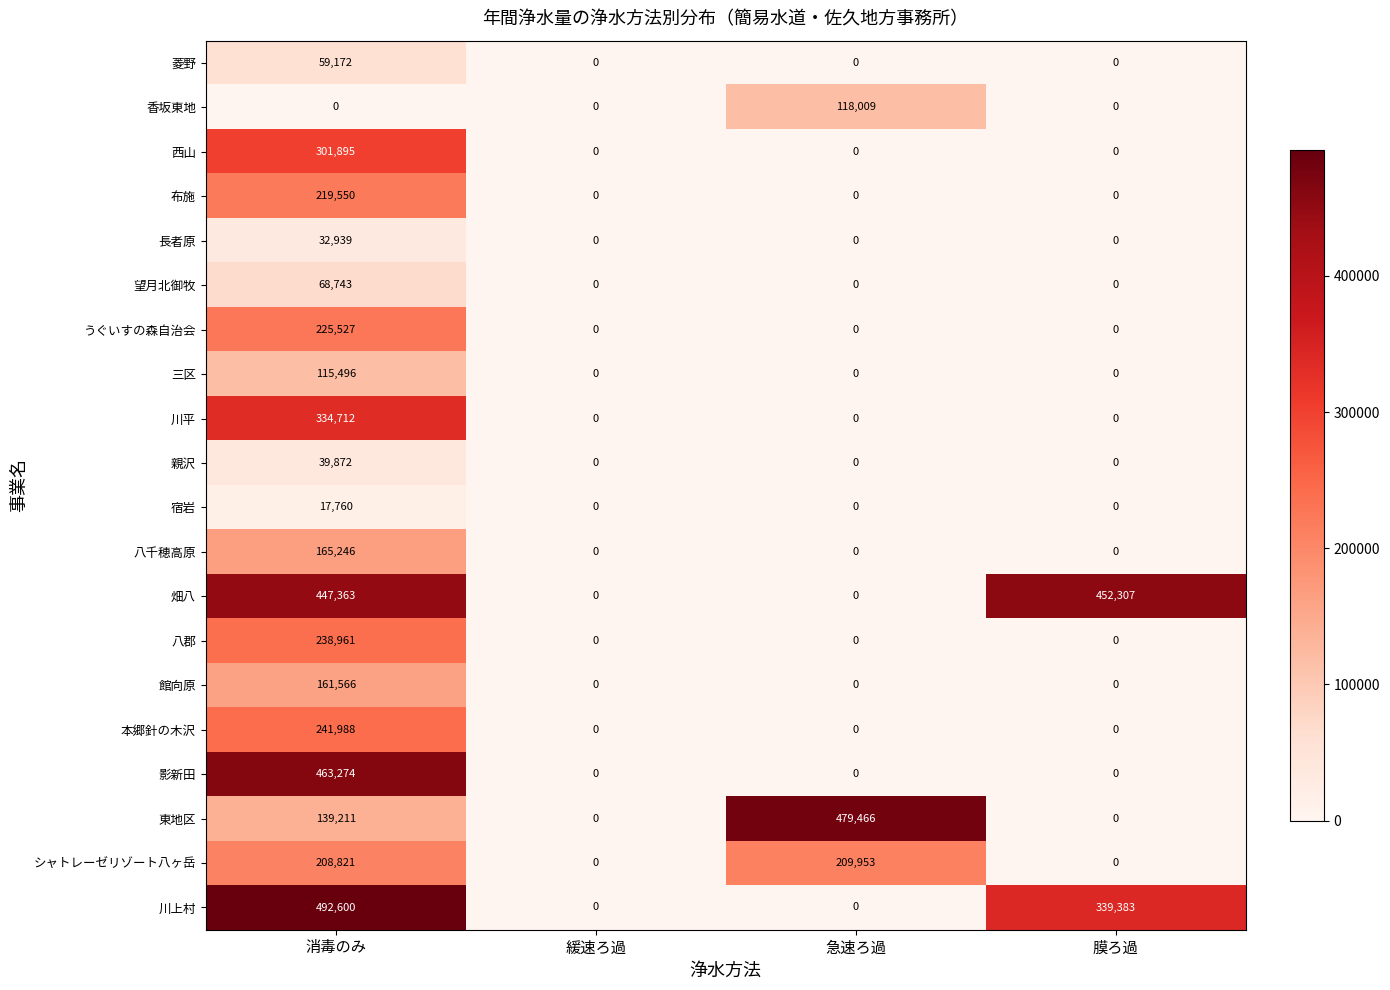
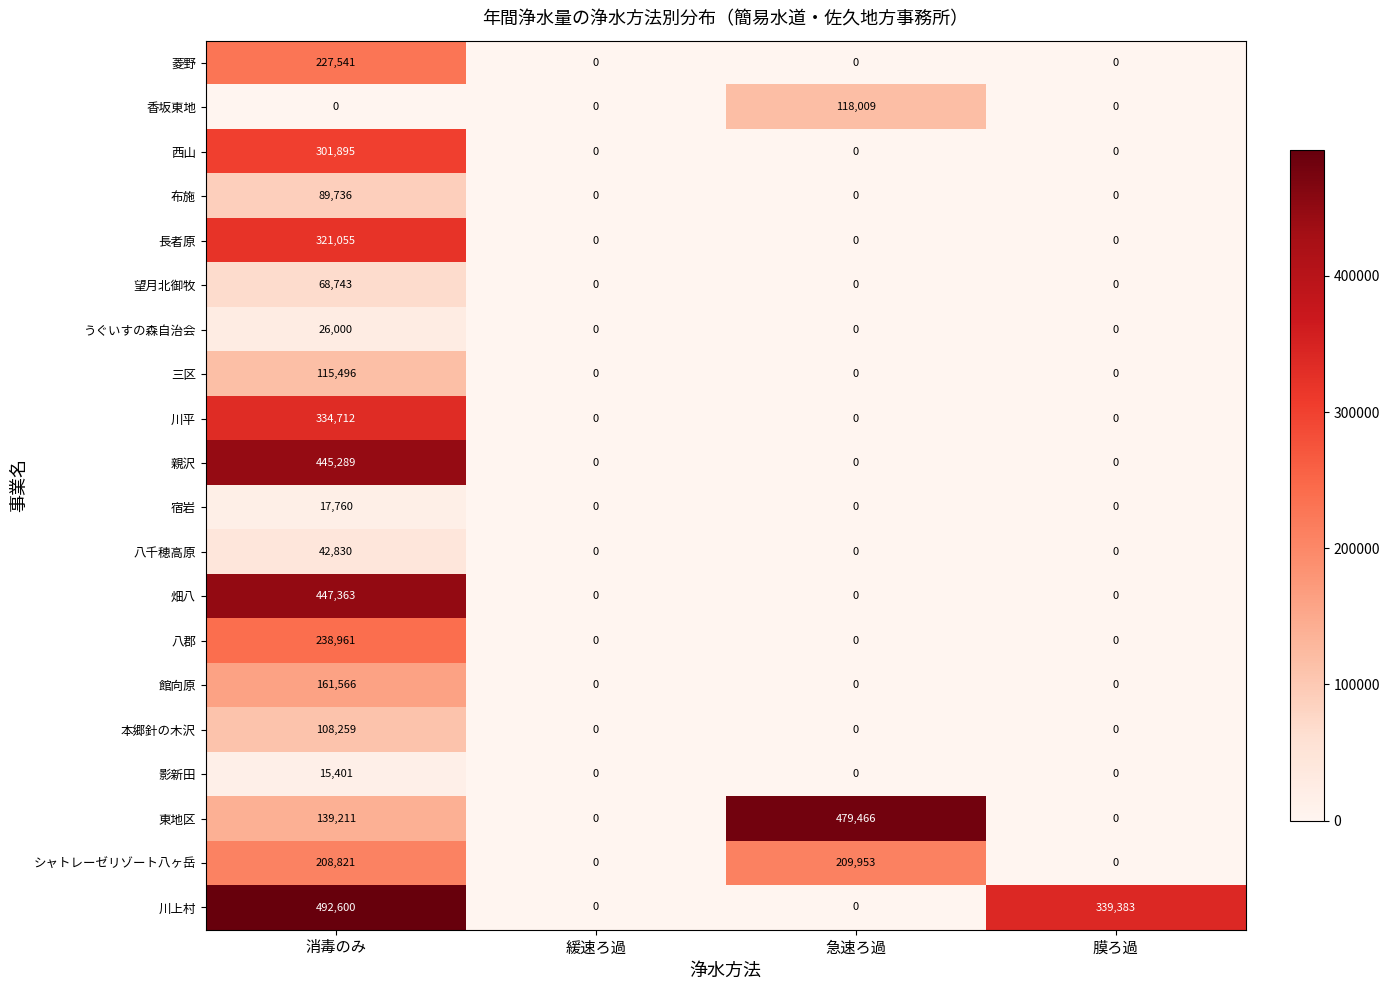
  {
    "菱野": {
-     "消毒のみ": "59,172",
+     "消毒のみ": "227,541",
      "緩速ろ過": "0",
      "急速ろ過": "0",
      "膜ろ過": "0"
    },
    "香坂東地": {
      "消毒のみ": "0",
      "緩速ろ過": "0",
      "急速ろ過": "118,009",
      "膜ろ過": "0"
    },
    "西山": {
      "消毒のみ": "301,895",
      "緩速ろ過": "0",
      "急速ろ過": "0",
      "膜ろ過": "0"
    },
    "布施": {
-     "消毒のみ": "219,550",
+     "消毒のみ": "89,736",
      "緩速ろ過": "0",
      "急速ろ過": "0",
      "膜ろ過": "0"
    },
    "長者原": {
-     "消毒のみ": "32,939",
+     "消毒のみ": "321,055",
      "緩速ろ過": "0",
      "急速ろ過": "0",
      "膜ろ過": "0"
    },
    "望月北御牧": {
      "消毒のみ": "68,743",
      "緩速ろ過": "0",
      "急速ろ過": "0",
      "膜ろ過": "0"
    },
    "うぐいすの森自治会": {
-     "消毒のみ": "225,527",
+     "消毒のみ": "26,000",
      "緩速ろ過": "0",
      "急速ろ過": "0",
      "膜ろ過": "0"
    },
    "三区": {
      "消毒のみ": "115,496",
      "緩速ろ過": "0",
      "急速ろ過": "0",
      "膜ろ過": "0"
    },
    "川平": {
      "消毒のみ": "334,712",
      "緩速ろ過": "0",
      "急速ろ過": "0",
      "膜ろ過": "0"
    },
    "親沢": {
-     "消毒のみ": "39,872",
+     "消毒のみ": "445,289",
      "緩速ろ過": "0",
      "急速ろ過": "0",
      "膜ろ過": "0"
    },
    "宿岩": {
      "消毒のみ": "17,760",
      "緩速ろ過": "0",
      "急速ろ過": "0",
      "膜ろ過": "0"
    },
    "八千穂高原": {
-     "消毒のみ": "165,246",
+     "消毒のみ": "42,830",
      "緩速ろ過": "0",
      "急速ろ過": "0",
      "膜ろ過": "0"
    },
    "畑八": {
      "消毒のみ": "447,363",
      "緩速ろ過": "0",
      "急速ろ過": "0",
-     "膜ろ過": "452,307"
+     "膜ろ過": "0"
    },
    "八郡": {
      "消毒のみ": "238,961",
      "緩速ろ過": "0",
      "急速ろ過": "0",
      "膜ろ過": "0"
    },
    "館向原": {
      "消毒のみ": "161,566",
      "緩速ろ過": "0",
      "急速ろ過": "0",
      "膜ろ過": "0"
    },
    "本郷針の木沢": {
-     "消毒のみ": "241,988",
+     "消毒のみ": "108,259",
      "緩速ろ過": "0",
      "急速ろ過": "0",
      "膜ろ過": "0"
    },
    "影新田": {
-     "消毒のみ": "463,274",
+     "消毒のみ": "15,401",
      "緩速ろ過": "0",
      "急速ろ過": "0",
      "膜ろ過": "0"
    },
    "東地区": {
      "消毒のみ": "139,211",
      "緩速ろ過": "0",
      "急速ろ過": "479,466",
      "膜ろ過": "0"
    },
    "シャトレーゼリゾート八ヶ岳": {
      "消毒のみ": "208,821",
      "緩速ろ過": "0",
      "急速ろ過": "209,953",
      "膜ろ過": "0"
    },
    "川上村": {
      "消毒のみ": "492,600",
      "緩速ろ過": "0",
      "急速ろ過": "0",
      "膜ろ過": "339,383"
    }
  }
